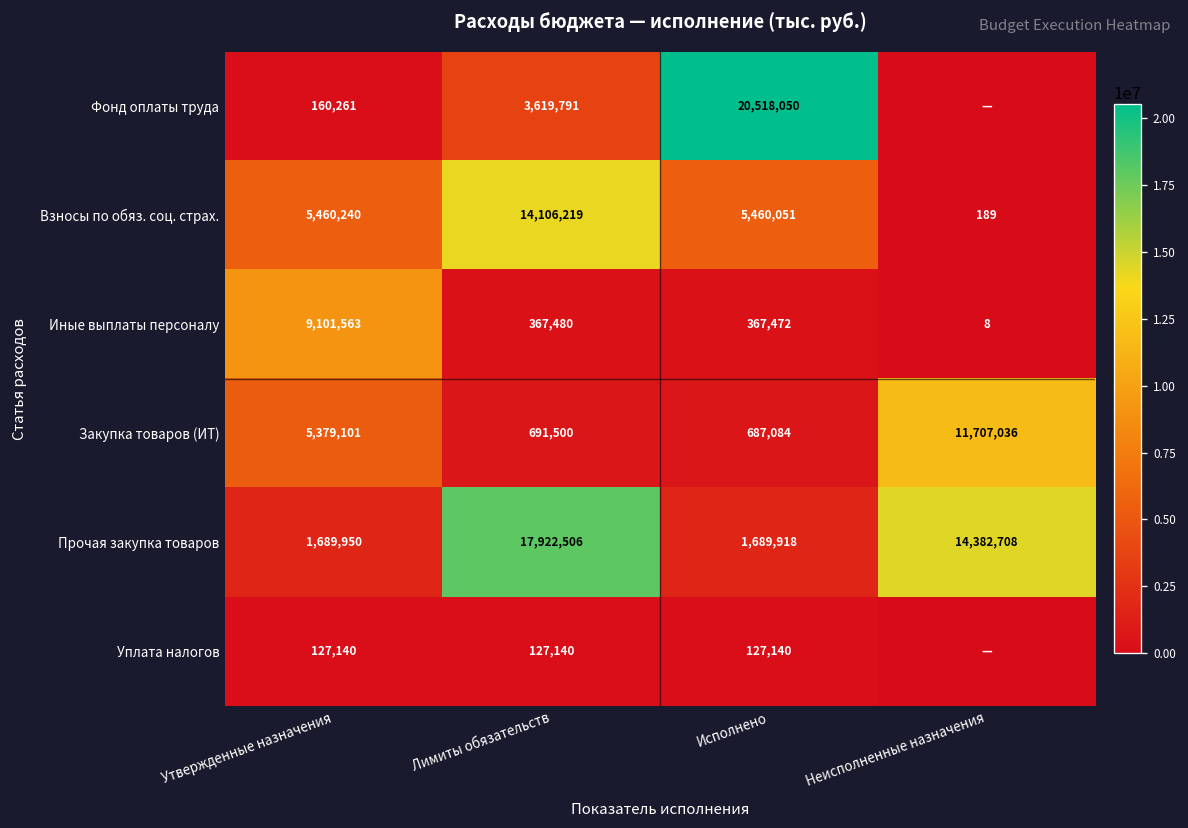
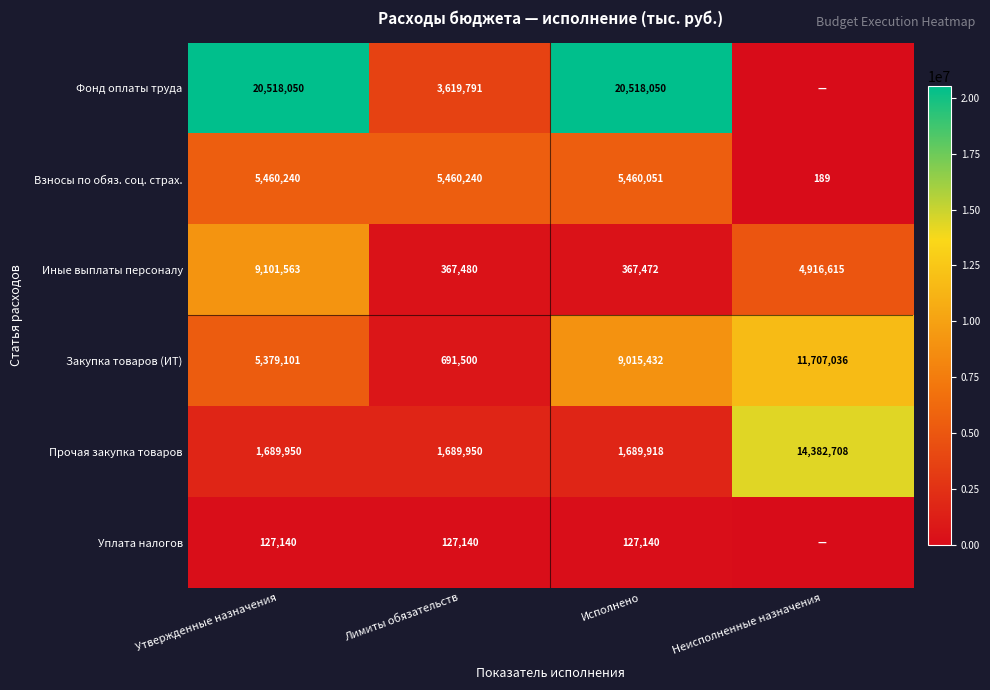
  {
    "Фонд оплаты труда": {
-     "Утвержденные назначения": "160,261",
+     "Утвержденные назначения": "20,518,050",
      "Лимиты обязательств": "3,619,791",
      "Исполнено": "20,518,050"
    },
    "Взносы по обяз. соц. страх.": {
      "Утвержденные назначения": "5,460,240",
-     "Лимиты обязательств": "14,106,219",
+     "Лимиты обязательств": "5,460,240",
      "Исполнено": "5,460,051",
      "Неисполненные назначения": "189"
    },
    "Иные выплаты персоналу": {
      "Утвержденные назначения": "9,101,563",
      "Лимиты обязательств": "367,480",
      "Исполнено": "367,472",
-     "Неисполненные назначения": "8"
+     "Неисполненные назначения": "4,916,615"
    },
    "Закупка товаров (ИТ)": {
      "Утвержденные назначения": "5,379,101",
      "Лимиты обязательств": "691,500",
-     "Исполнено": "687,084",
+     "Исполнено": "9,015,432",
      "Неисполненные назначения": "11,707,036"
    },
    "Прочая закупка товаров": {
      "Утвержденные назначения": "1,689,950",
-     "Лимиты обязательств": "17,922,506",
+     "Лимиты обязательств": "1,689,950",
      "Исполнено": "1,689,918",
      "Неисполненные назначения": "14,382,708"
    },
    "Уплата налогов": {
      "Утвержденные назначения": "127,140",
      "Лимиты обязательств": "127,140",
      "Исполнено": "127,140"
    }
  }
